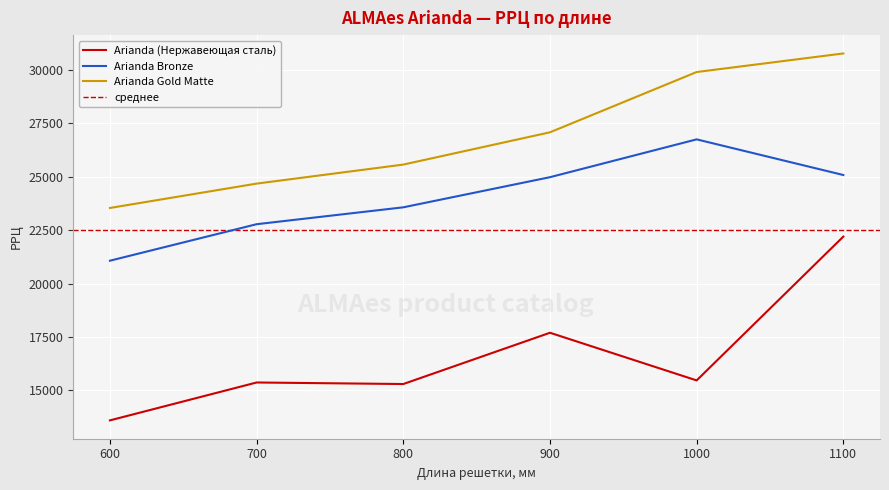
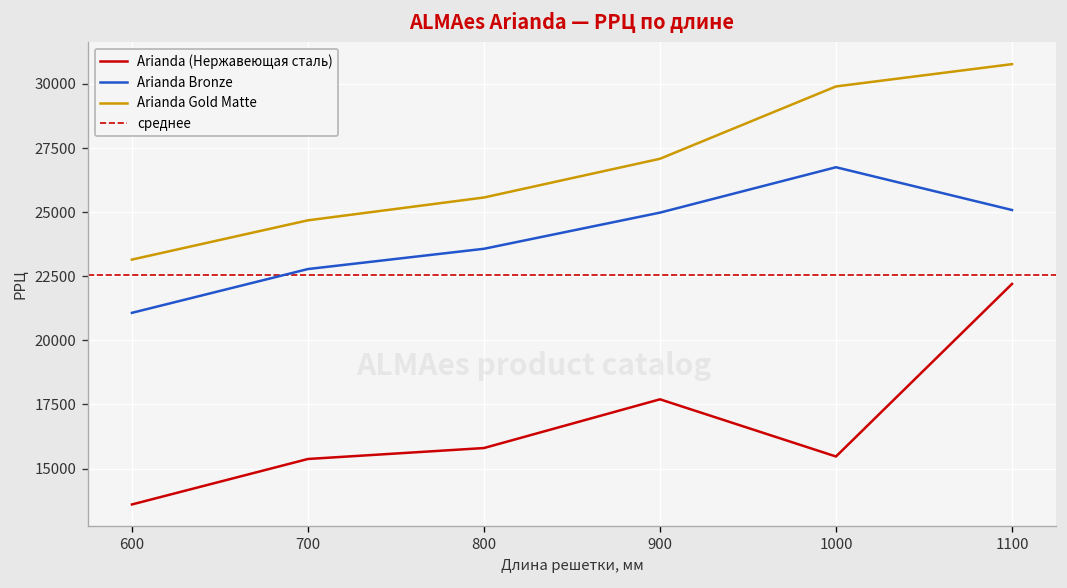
  {
    "Arianda (Нержавеющая сталь)": {
      "600": 13600,
      "700": 15400,
-     "800": 15300,
+     "800": 15800,
      "900": 17700,
      "1000": 15500,
      "1100": 22200
    },
    "Arianda Bronze": {
      "600": 21100,
      "700": 22800,
      "800": 23600,
      "900": 25000,
      "1000": 26800,
      "1100": 25100
    },
    "Arianda Gold Matte": {
-     "600": 23500,
+     "600": 23100,
      "700": 24700,
      "800": 25600,
      "900": 27100,
      "1000": 29900,
      "1100": 30800
    }
  }
